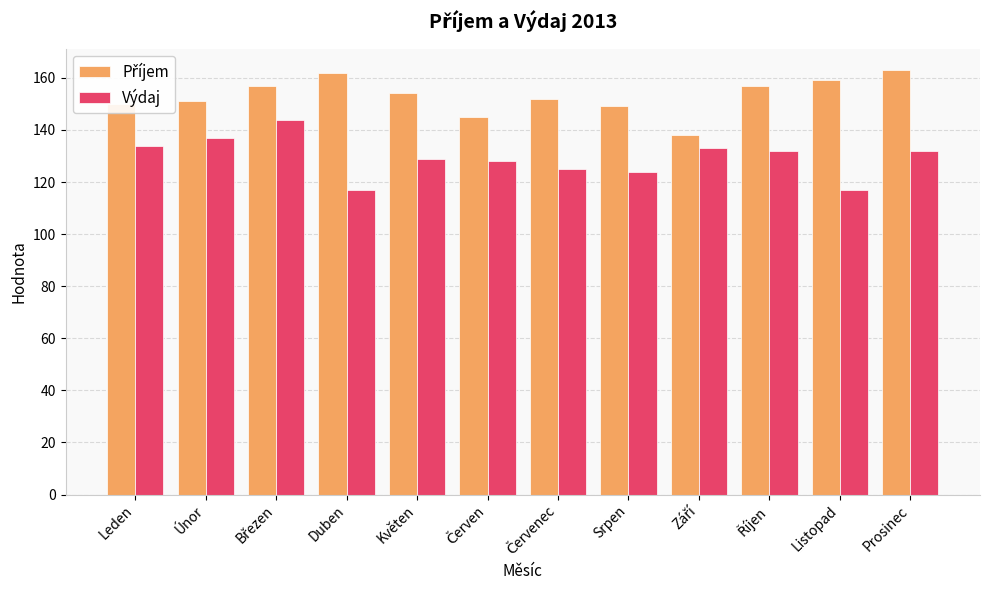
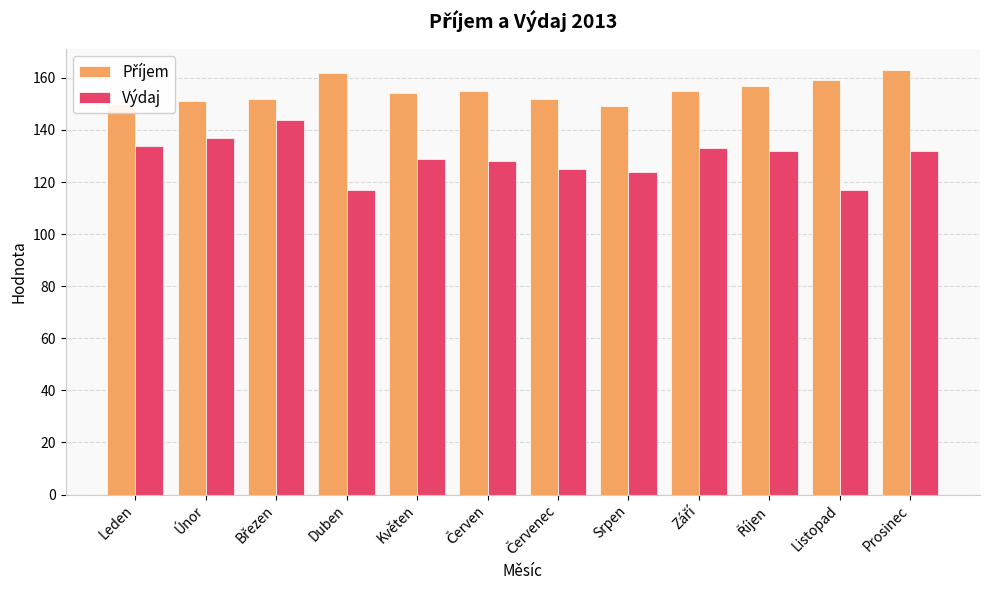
  {
    "Příjem": {
      "Únor": 151,
-     "Březen": 157,
+     "Březen": 152,
      "Duben": 162,
      "Květen": 154,
-     "Červen": 145,
+     "Červen": 155,
      "Červenec": 152,
      "Srpen": 149,
-     "Září": 138,
+     "Září": 155,
      "Říjen": 157,
      "Listopad": 159,
      "Prosinec": 163
    },
    "Výdaj": {
      "Leden": 134,
      "Únor": 137,
      "Březen": 144,
      "Duben": 117,
      "Květen": 129,
      "Červen": 128,
      "Červenec": 125,
      "Srpen": 124,
      "Září": 133,
      "Říjen": 132,
      "Listopad": 117,
      "Prosinec": 132
    }
  }
